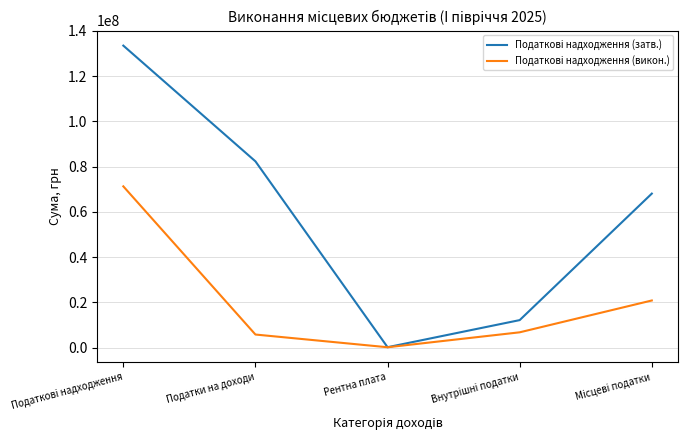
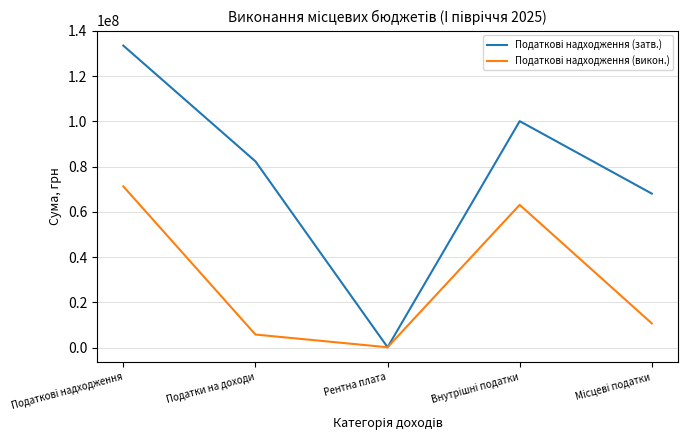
  {
    "Податкові надходження (затв.)": {
      "Податкові надходження": 134000000,
      "Податки на доходи": 82000000,
-     "Внутрішні податки": 12000000,
+     "Внутрішні податки": 100000000,
      "Місцеві податки": 68000000
    },
    "Податкові надходження (викон.)": {
      "Податкові надходження": 71000000,
      "Податки на доходи": 6000000,
-     "Внутрішні податки": 7000000,
-     "Місцеві податки": 21000000
+     "Внутрішні податки": 63000000,
+     "Місцеві податки": 11000000
    }
  }
